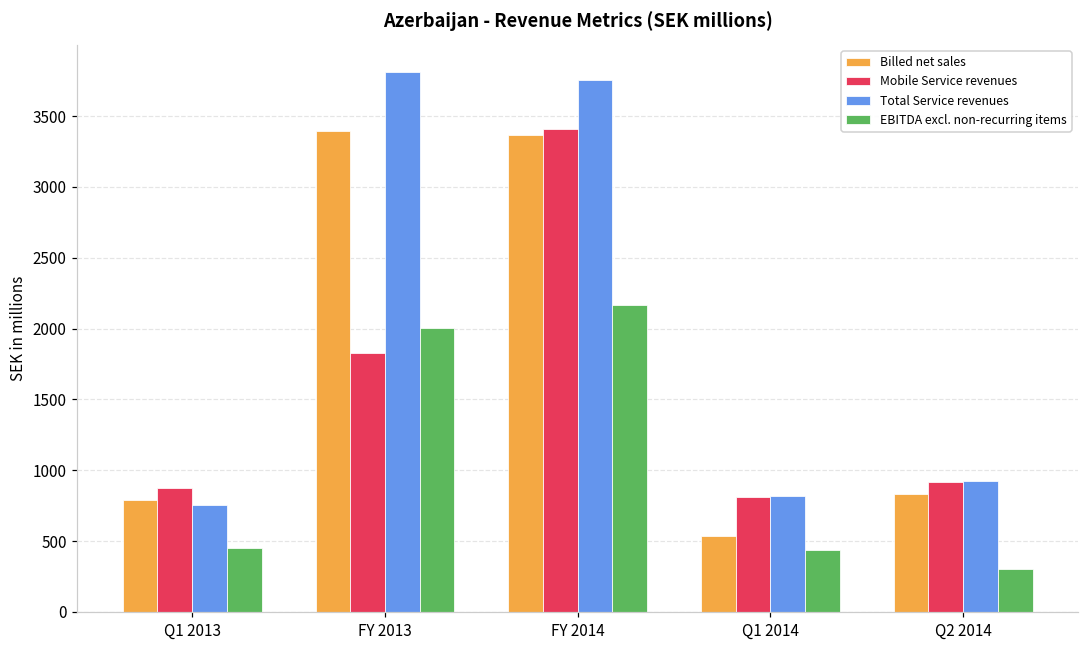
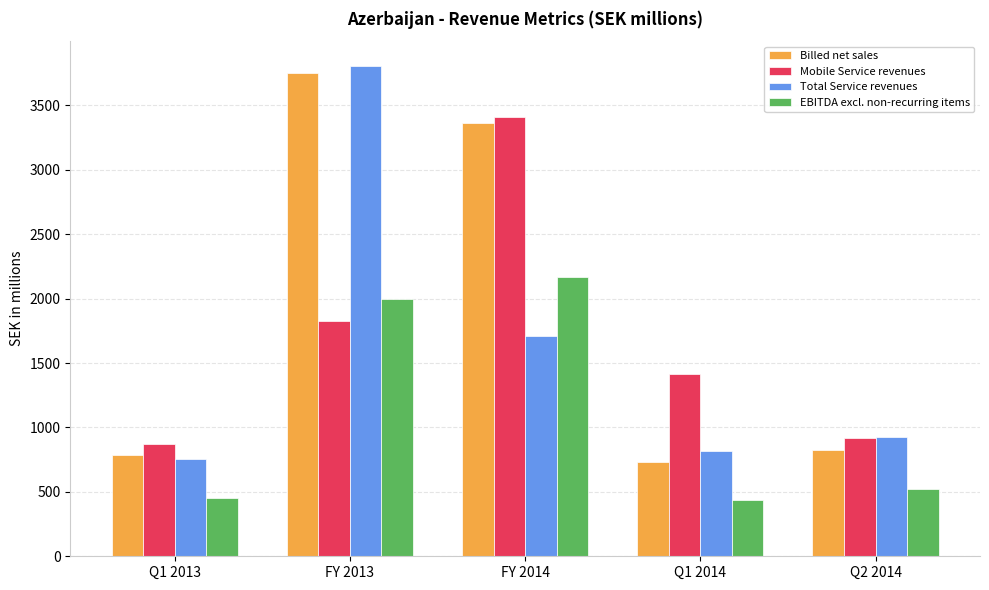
  {
    "Billed net sales": {
      "Q1 2013": 790,
-     "FY 2013": 3400,
+     "FY 2013": 3750,
      "FY 2014": 3370,
-     "Q1 2014": 540,
+     "Q1 2014": 730,
      "Q2 2014": 830
    },
    "Mobile Service revenues": {
      "Q1 2013": 870,
      "FY 2013": 1830,
      "FY 2014": 3410,
-     "Q1 2014": 810,
+     "Q1 2014": 1420,
      "Q2 2014": 920
    },
    "Total Service revenues": {
      "Q1 2013": 760,
      "FY 2013": 3810,
-     "FY 2014": 3760,
+     "FY 2014": 1710,
      "Q1 2014": 820,
      "Q2 2014": 930
    },
    "EBITDA excl. non-recurring items": {
      "Q1 2013": 450,
      "FY 2013": 2000,
      "FY 2014": 2170,
      "Q1 2014": 430,
-     "Q2 2014": 300
+     "Q2 2014": 520
    }
  }
